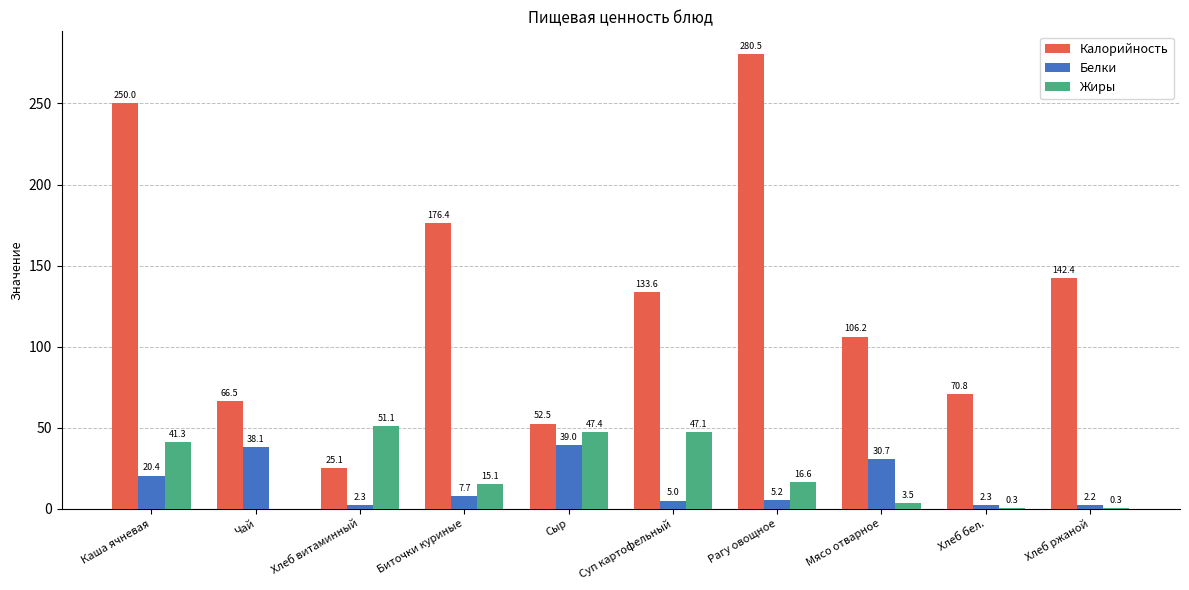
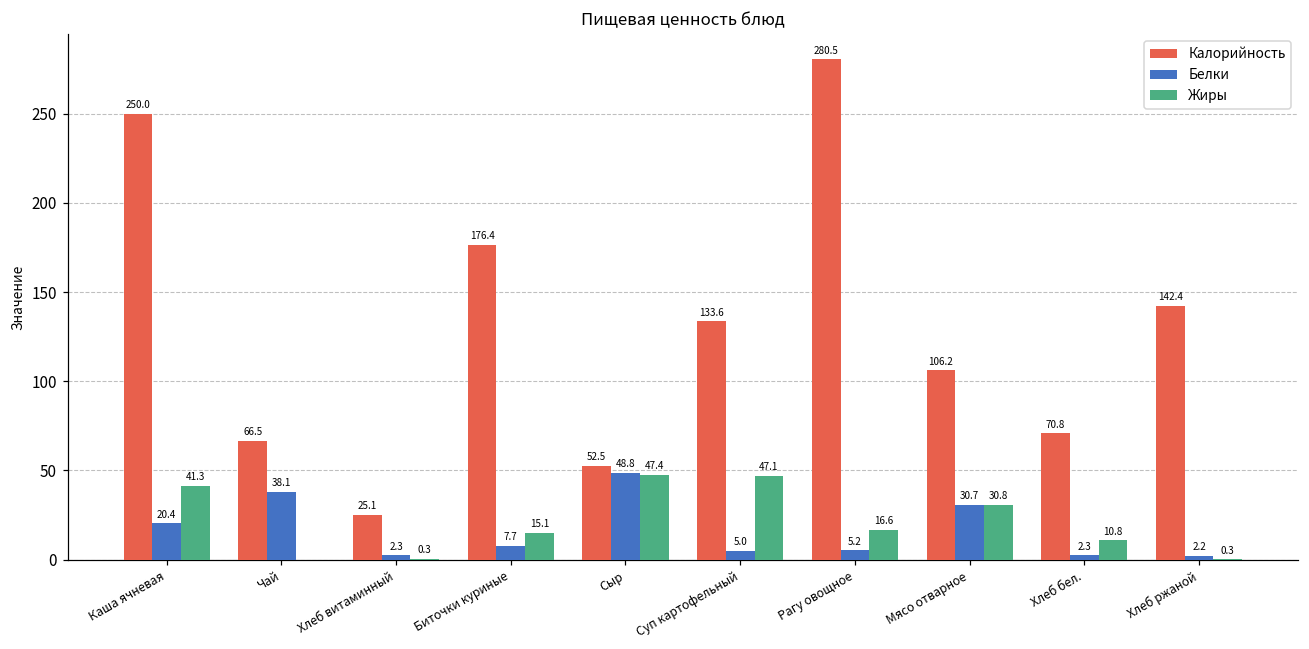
  {
    "Калорийность": {
      "Каша ячневая": 250.0,
      "Чай": 66.5,
      "Хлеб витаминный": 25.1,
      "Биточки куриные": 176.4,
      "Сыр": 52.5,
      "Суп картофельный": 133.6,
      "Рагу овощное": 280.5,
      "Мясо отварное": 106.2,
      "Хлеб бел.": 70.8,
      "Хлеб ржаной": 142.4
    },
    "Белки": {
      "Каша ячневая": 20.4,
      "Чай": 38.1,
      "Хлеб витаминный": 2.3,
      "Биточки куриные": 7.7,
-     "Сыр": 39.0,
+     "Сыр": 48.8,
      "Суп картофельный": 5.0,
      "Рагу овощное": 5.2,
      "Мясо отварное": 30.7,
      "Хлеб бел.": 2.3,
      "Хлеб ржаной": 2.2
    },
    "Жиры": {
      "Каша ячневая": 41.3,
-     "Хлеб витаминный": 51.1,
+     "Хлеб витаминный": 0.3,
      "Биточки куриные": 15.1,
      "Сыр": 47.4,
      "Суп картофельный": 47.1,
      "Рагу овощное": 16.6,
-     "Мясо отварное": 3.5,
-     "Хлеб бел.": 0.3,
+     "Мясо отварное": 30.8,
+     "Хлеб бел.": 10.8,
      "Хлеб ржаной": 0.3
    }
  }
